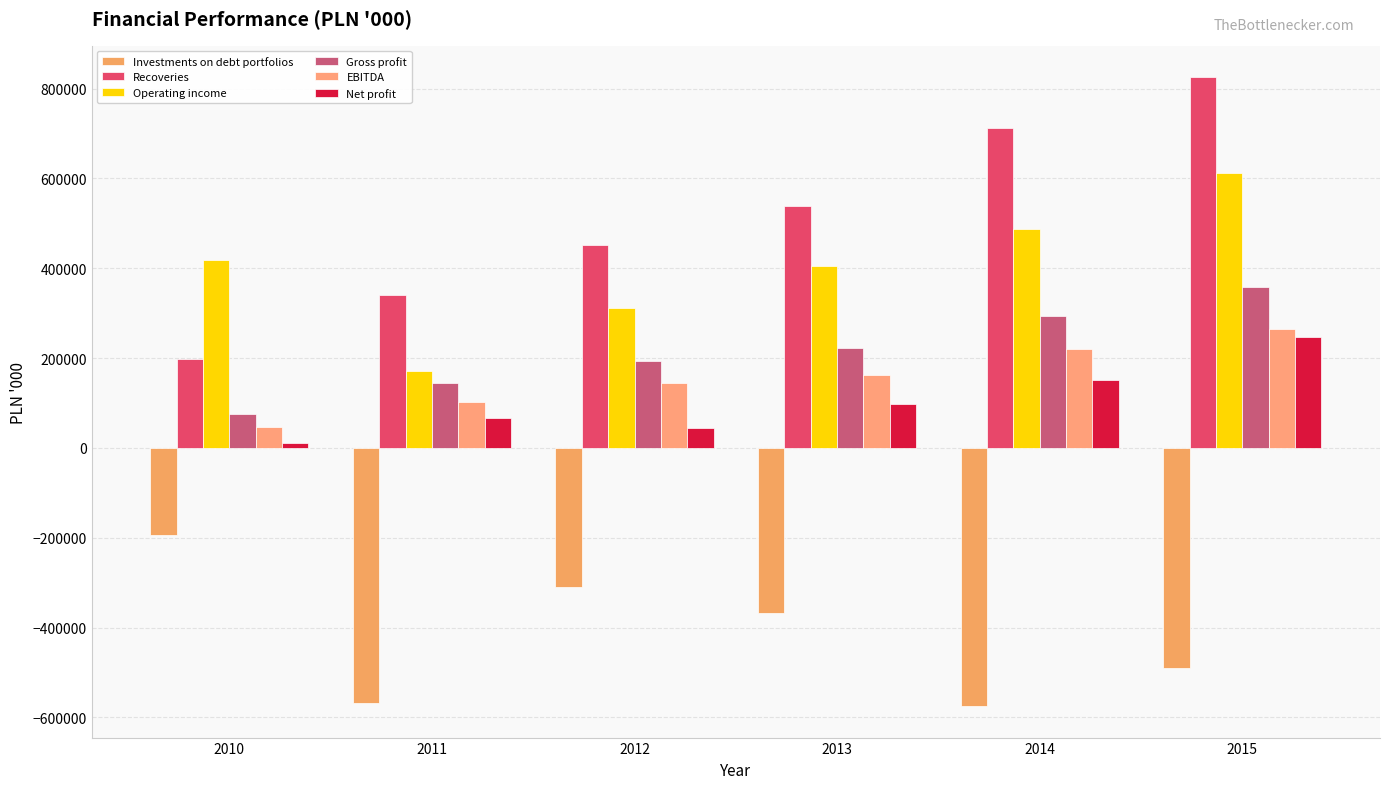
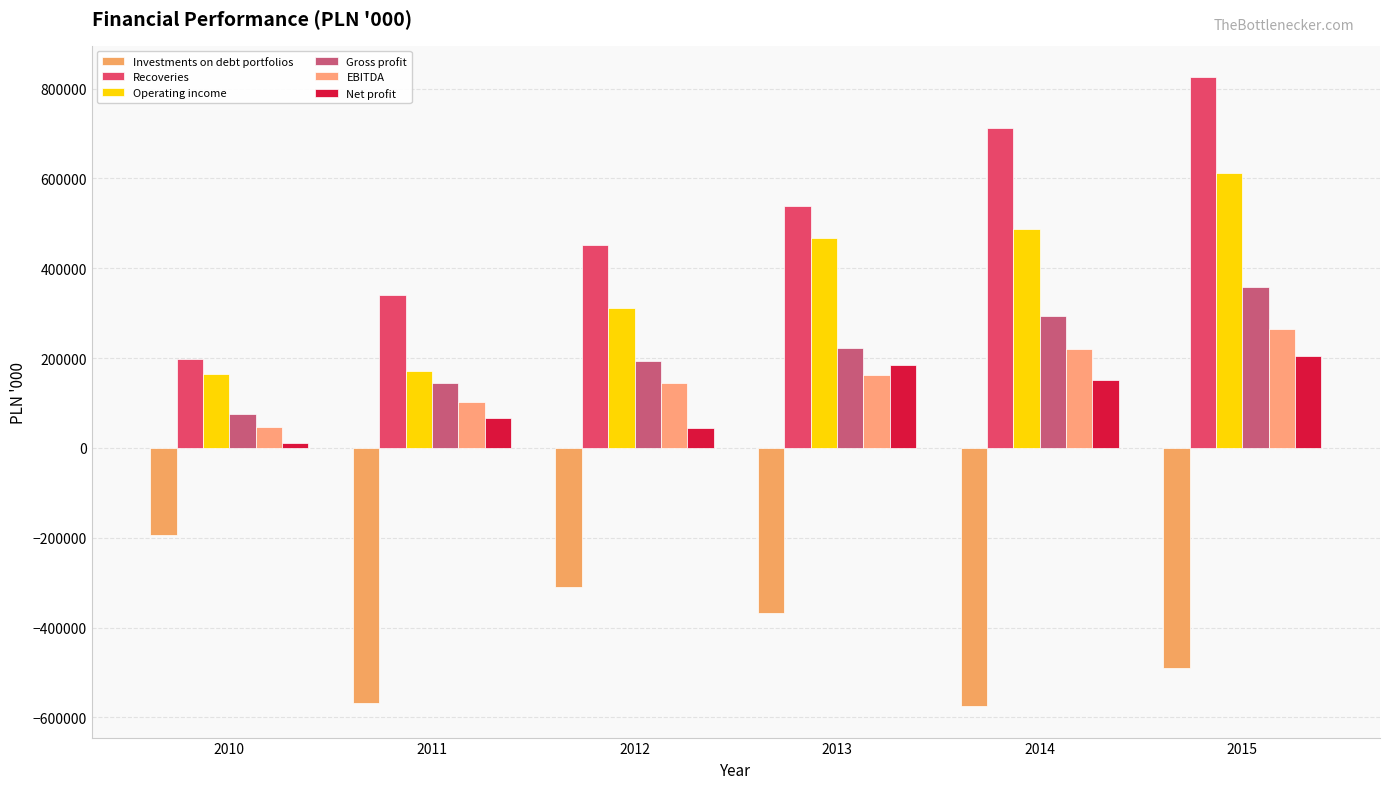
  {
    "Operating income": {
-     "2010": 420000,
+     "2010": 160000,
      "2011": 170000,
      "2012": 310000,
-     "2013": 410000,
+     "2013": 470000,
      "2014": 490000,
      "2015": 610000
    },
    "Net profit": {
      "2010": 10000,
      "2011": 70000,
      "2012": 40000,
-     "2013": 100000,
+     "2013": 180000,
      "2014": 150000,
-     "2015": 250000
+     "2015": 200000
    }
  }
